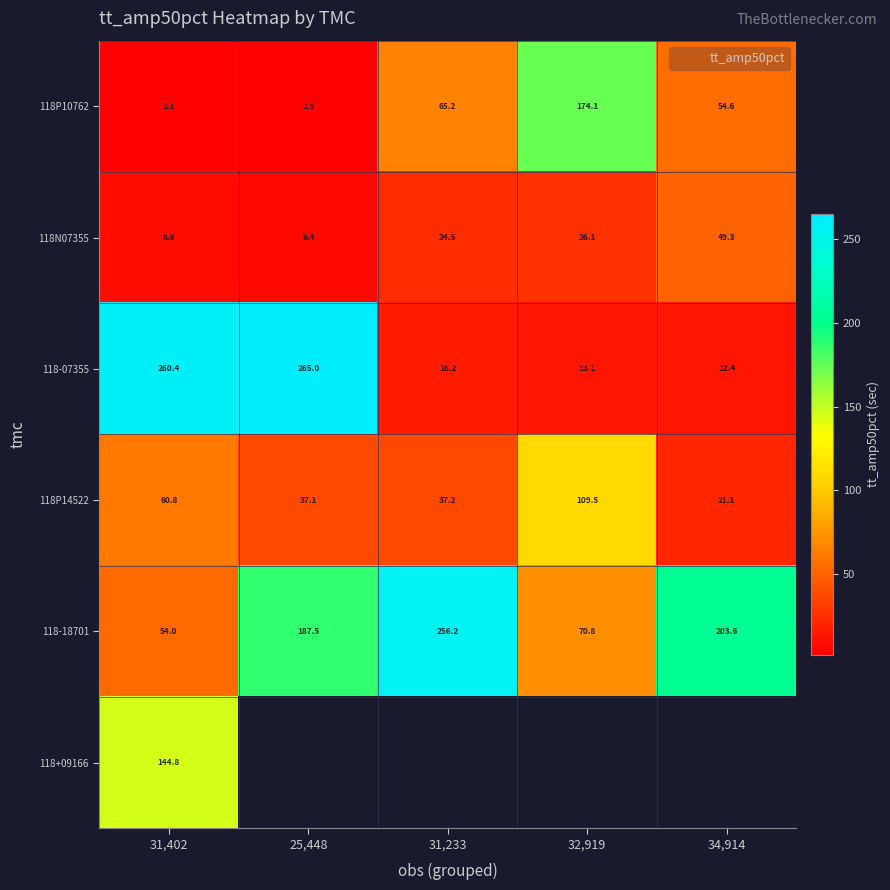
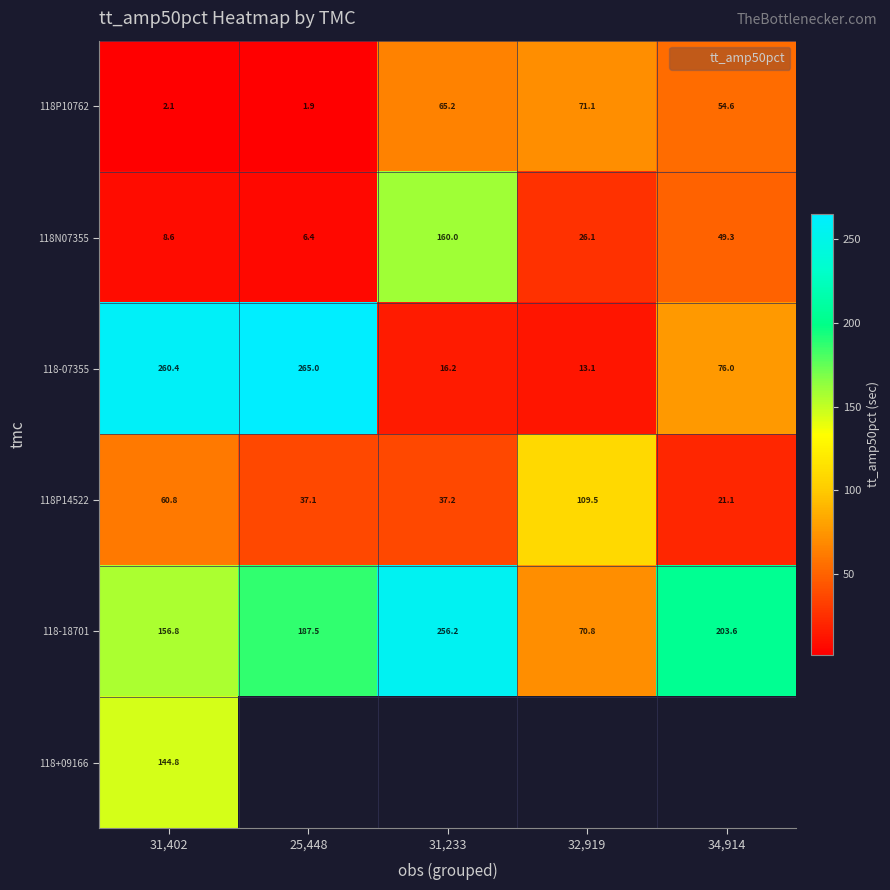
  {
    "118P10762": {
      "31,402": 2.1,
      "25,448": 1.9,
      "31,233": 65.2,
-     "32,919": 174.1,
+     "32,919": 71.1,
      "34,914": 54.6
    },
    "118N07355": {
      "31,402": 8.6,
      "25,448": 6.4,
-     "31,233": 24.5,
+     "31,233": 160.0,
      "32,919": 26.1,
      "34,914": 49.3
    },
    "118-07355": {
      "31,402": 260.4,
      "25,448": 265.0,
      "31,233": 16.2,
      "32,919": 13.1,
-     "34,914": 12.4
+     "34,914": 76.0
    },
    "118P14522": {
      "31,402": 60.8,
      "25,448": 37.1,
      "31,233": 37.2,
      "32,919": 109.5,
      "34,914": 21.1
    },
    "118-18701": {
-     "31,402": 54.0,
+     "31,402": 156.8,
      "25,448": 187.5,
      "31,233": 256.2,
      "32,919": 70.8,
      "34,914": 203.6
    },
    "118+09166": {
      "31,402": 144.8
    }
  }
